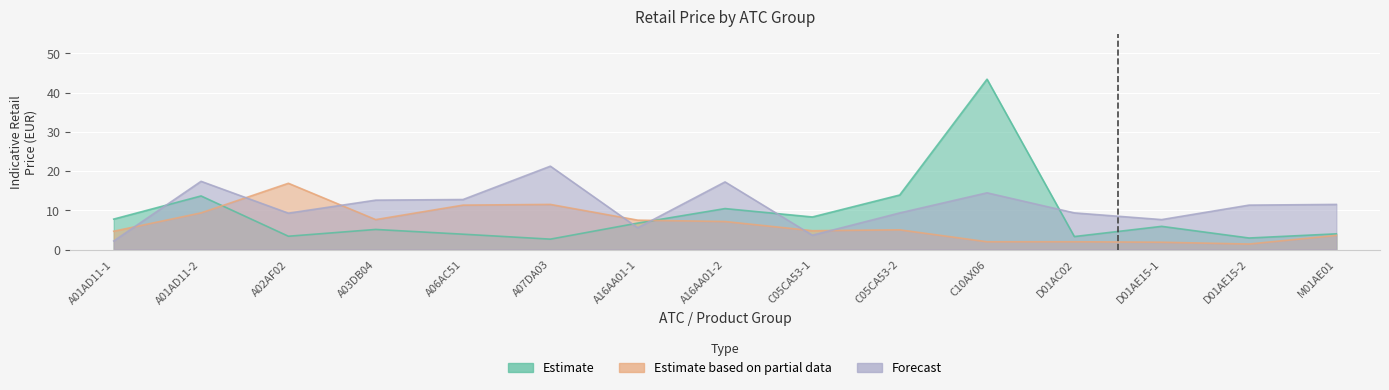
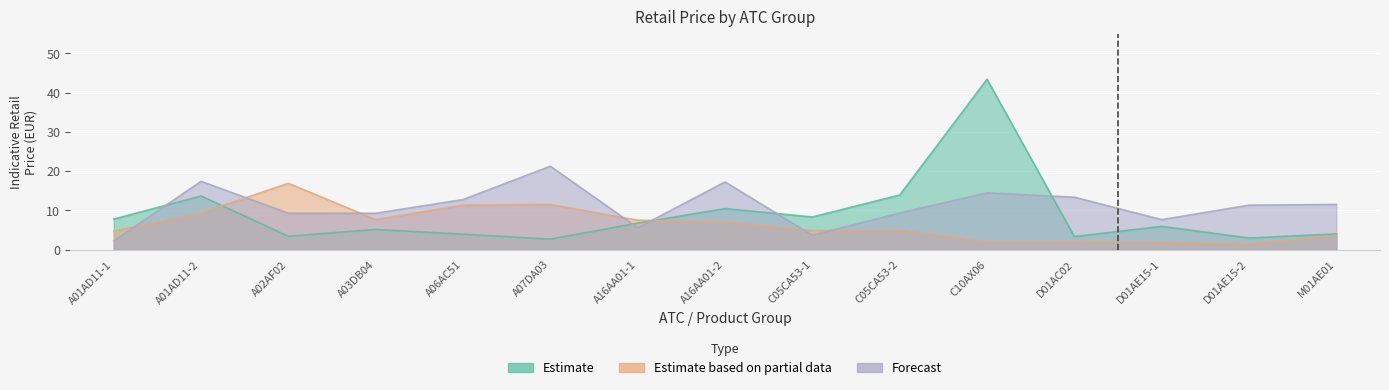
  {
    "Estimate": {
      "A01AD11-1": 8,
      "A01AD11-2": 14,
      "A02AF02": 3,
      "A03DB04": 5,
      "A06AC51": 4,
      "A07DA03": 3,
      "A16AA01-1": 7,
      "A16AA01-2": 10,
      "C05CA53-1": 8,
      "C05CA53-2": 14,
      "C10AX06": 43,
      "D01AC02": 3,
      "D01AE15-1": 6,
      "D01AE15-2": 3
    },
    "Estimate based on partial data": {
      "A01AD11-1": 5,
      "A01AD11-2": 9,
      "A02AF02": 17,
      "A03DB04": 8,
      "A06AC51": 11,
      "A07DA03": 12,
      "A16AA01-1": 7,
      "A16AA01-2": 7,
      "C05CA53-1": 5,
      "C05CA53-2": 5,
      "C10AX06": 2,
      "D01AC02": 2,
      "D01AE15-1": 2,
      "D01AE15-2": 1
    },
    "Forecast": {
      "A01AD11-1": 2,
      "A01AD11-2": 17,
      "A02AF02": 9,
-     "A03DB04": 13,
+     "A03DB04": 9,
      "A06AC51": 13,
      "A07DA03": 21,
      "A16AA01-1": 6,
      "A16AA01-2": 17,
      "C05CA53-1": 4,
      "C05CA53-2": 9,
      "C10AX06": 14,
-     "D01AC02": 9,
+     "D01AC02": 13,
      "D01AE15-1": 8,
      "D01AE15-2": 11,
      "M01AE01": 12
    }
  }
